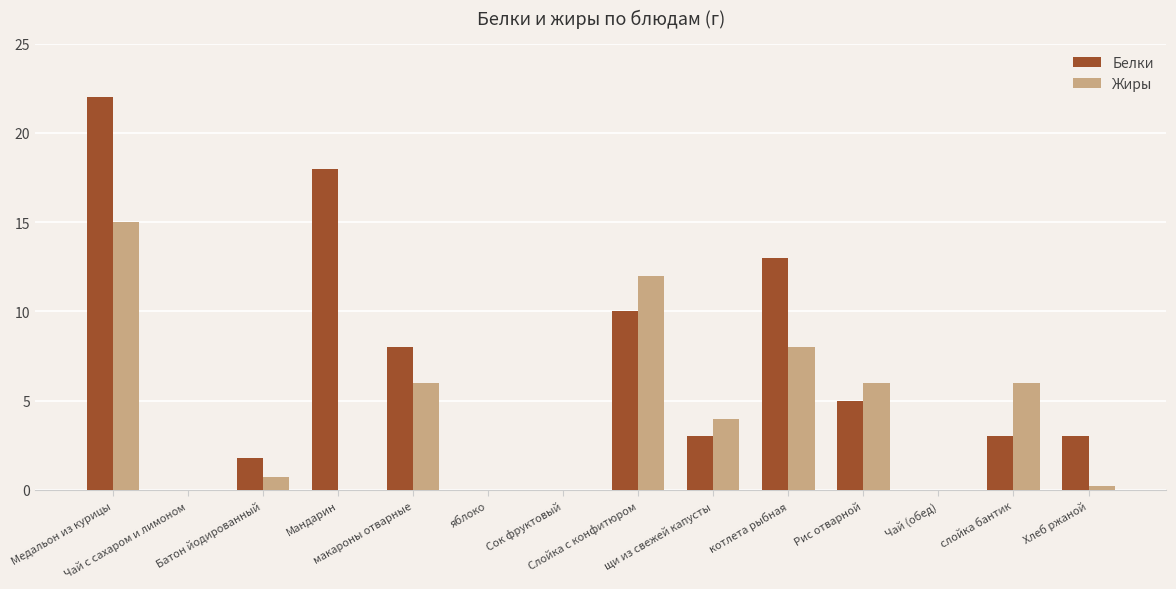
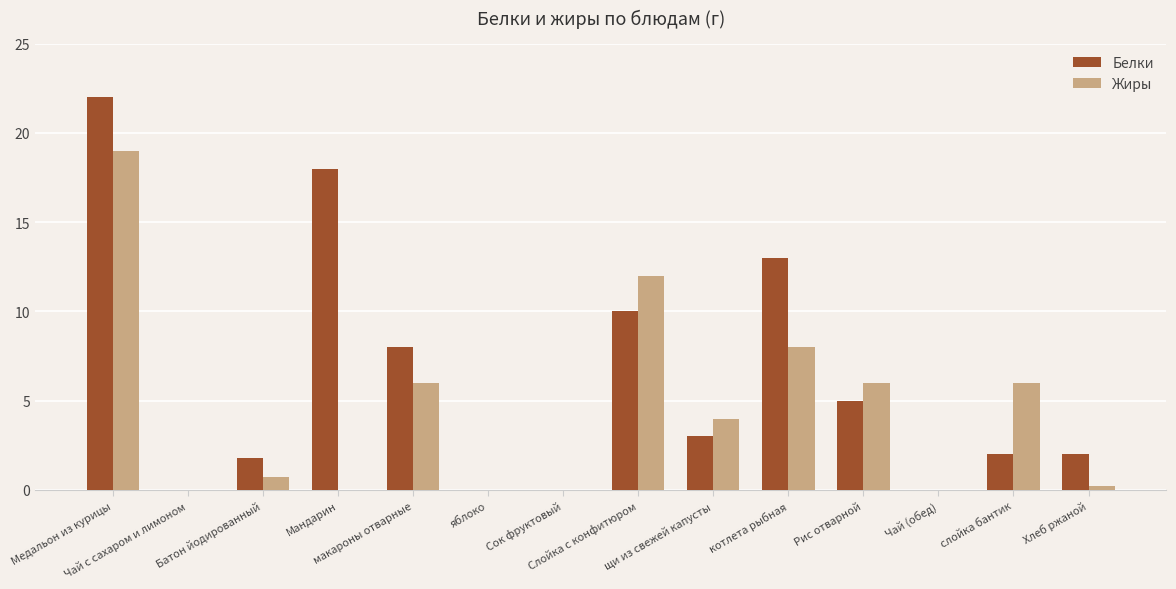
  {
    "Белки": {
      "Медальон из курицы": 22,
      "Чай с сахаром и лимоном": 0,
      "Батон йодированный": 1.8,
      "Мандарин": 18,
      "макароны отварные": 8,
      "яблоко": 0,
      "Сок фруктовый": 0,
      "Слойка с конфитюром": 10,
      "щи из свежей капусты": 3,
      "котлета рыбная": 13,
      "Рис отварной": 5,
      "Чай (обед)": 0,
-     "слойка бантик": 3,
-     "Хлеб ржаной": 3
+     "слойка бантик": 2,
+     "Хлеб ржаной": 2
    },
    "Жиры": {
-     "Медальон из курицы": 15,
+     "Медальон из курицы": 19,
      "Чай с сахаром и лимоном": 0,
      "Батон йодированный": 0.7,
      "Мандарин": 0,
      "макароны отварные": 6,
      "яблоко": 0,
      "Сок фруктовый": 0,
      "Слойка с конфитюром": 12,
      "щи из свежей капусты": 4,
      "котлета рыбная": 8,
      "Рис отварной": 6,
      "Чай (обед)": 0,
      "слойка бантик": 6,
      "Хлеб ржаной": 0.2
    }
  }
